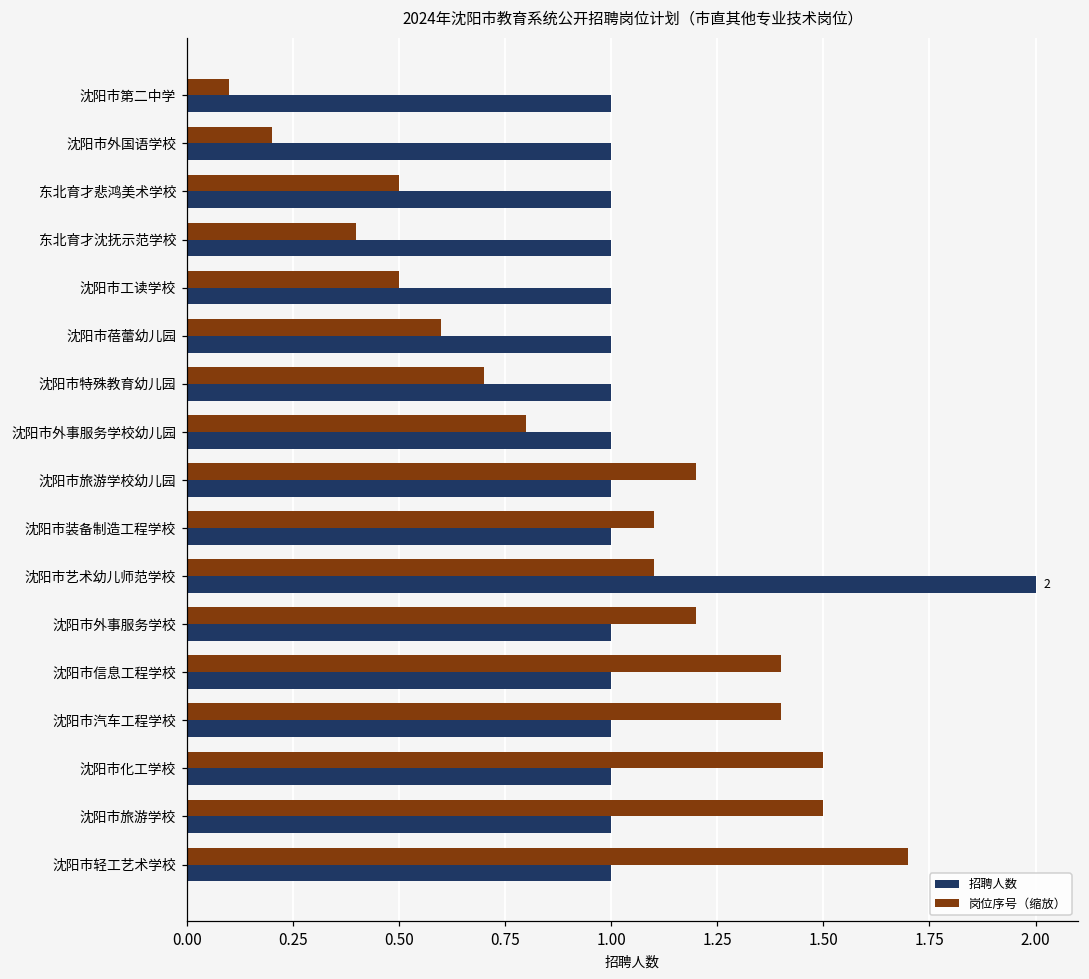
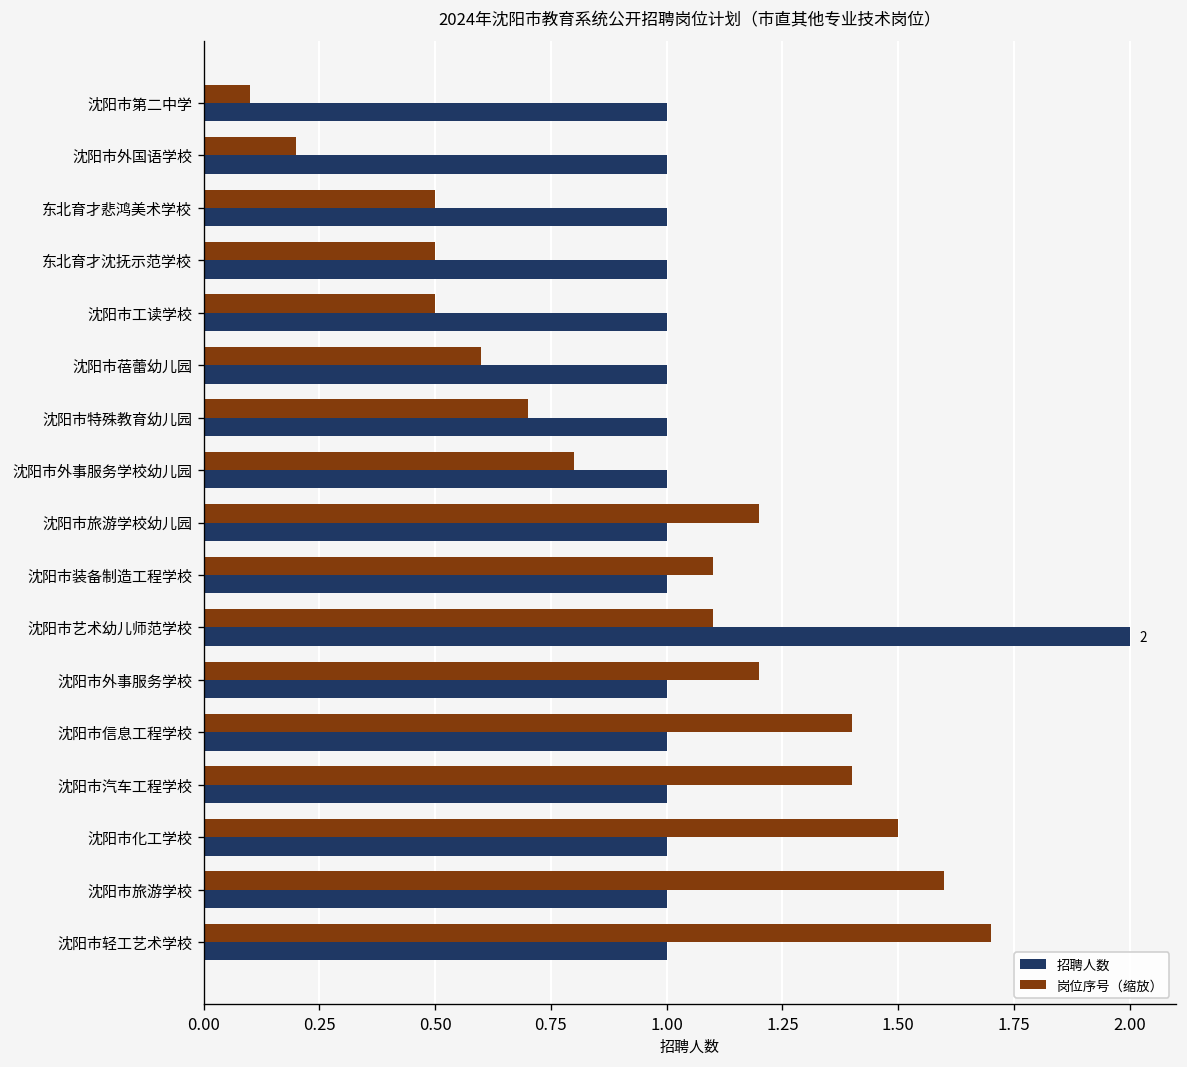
  {
    "招聘人数": {
      "沈阳市艺术幼儿师范学校": 2
    },
    "岗位序号（缩放）": {
      "沈阳市第二中学": 0.10,
      "沈阳市外国语学校": 0.20,
      "东北育才悲鸿美术学校": 0.50,
-     "东北育才沈抚示范学校": 0.40,
+     "东北育才沈抚示范学校": 0.50,
      "沈阳市工读学校": 0.50,
      "沈阳市蓓蕾幼儿园": 0.60,
      "沈阳市特殊教育幼儿园": 0.70,
      "沈阳市外事服务学校幼儿园": 0.80,
      "沈阳市旅游学校幼儿园": 1.20,
      "沈阳市装备制造工程学校": 1.10,
      "沈阳市艺术幼儿师范学校": 1.10,
      "沈阳市外事服务学校": 1.20,
      "沈阳市信息工程学校": 1.40,
      "沈阳市汽车工程学校": 1.40,
      "沈阳市化工学校": 1.50,
-     "沈阳市旅游学校": 1.50,
+     "沈阳市旅游学校": 1.60,
      "沈阳市轻工艺术学校": 1.70
    }
  }
